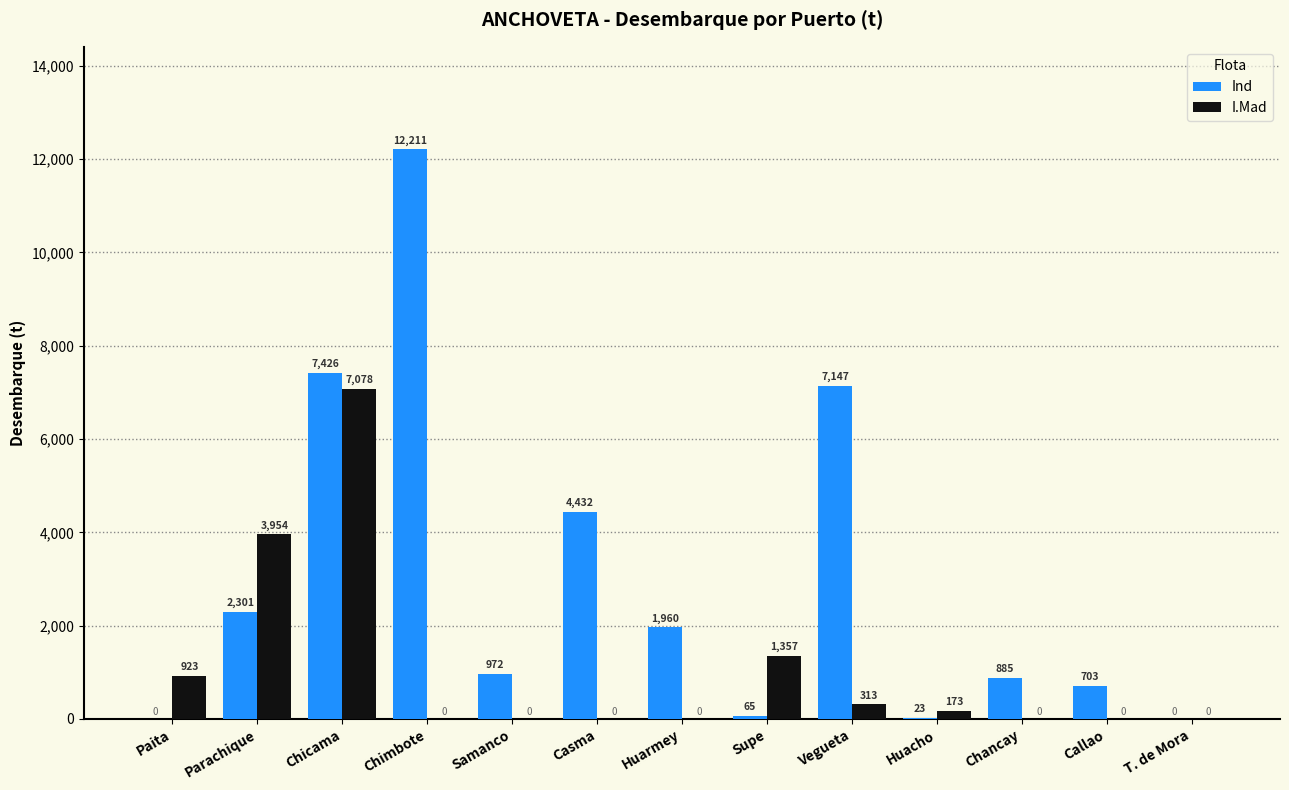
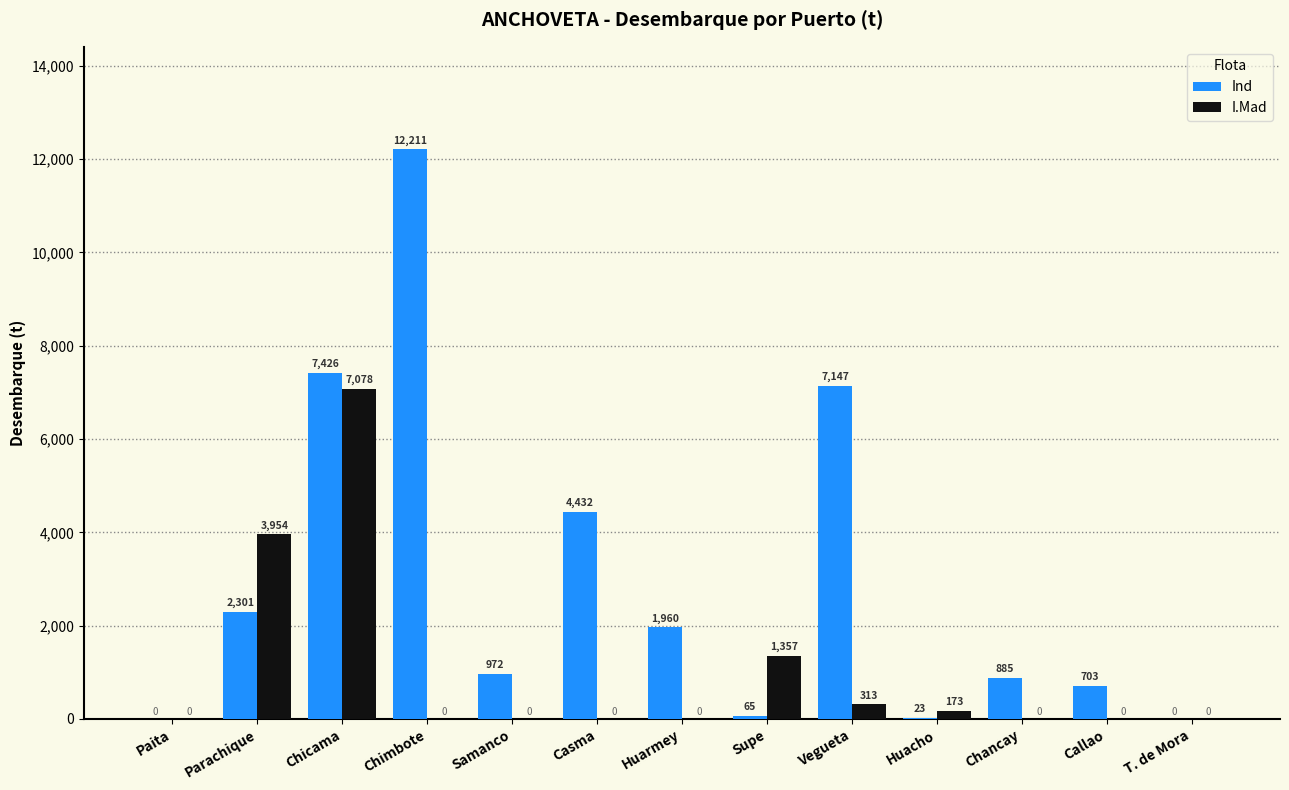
  {
    "Ind": {
      "Paita": "0",
      "Parachique": "2,301",
      "Chicama": "7,426",
      "Chimbote": "12,211",
      "Samanco": "972",
      "Casma": "4,432",
      "Huarmey": "1,960",
      "Supe": "65",
      "Vegueta": "7,147",
      "Huacho": "23",
      "Chancay": "885",
      "Callao": "703",
      "T. de Mora": "0"
    },
    "I.Mad": {
-     "Paita": "923",
+     "Paita": "0",
      "Parachique": "3,954",
      "Chicama": "7,078",
      "Chimbote": "0",
      "Samanco": "0",
      "Casma": "0",
      "Huarmey": "0",
      "Supe": "1,357",
      "Vegueta": "313",
      "Huacho": "173",
      "Chancay": "0",
      "Callao": "0",
      "T. de Mora": "0"
    }
  }
